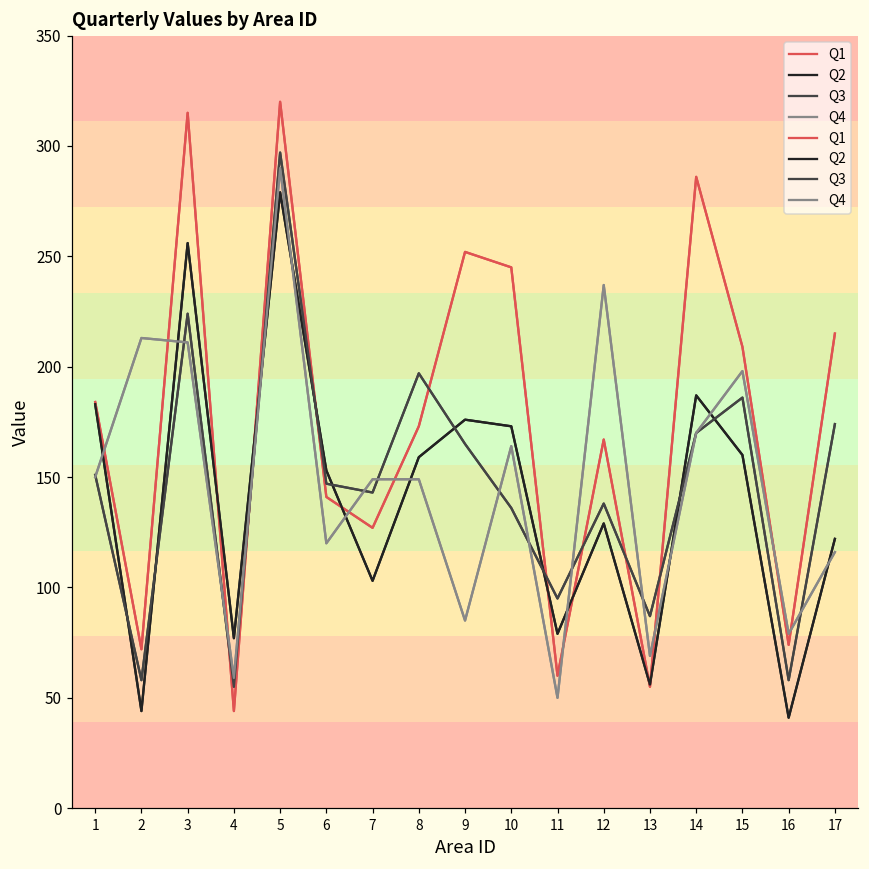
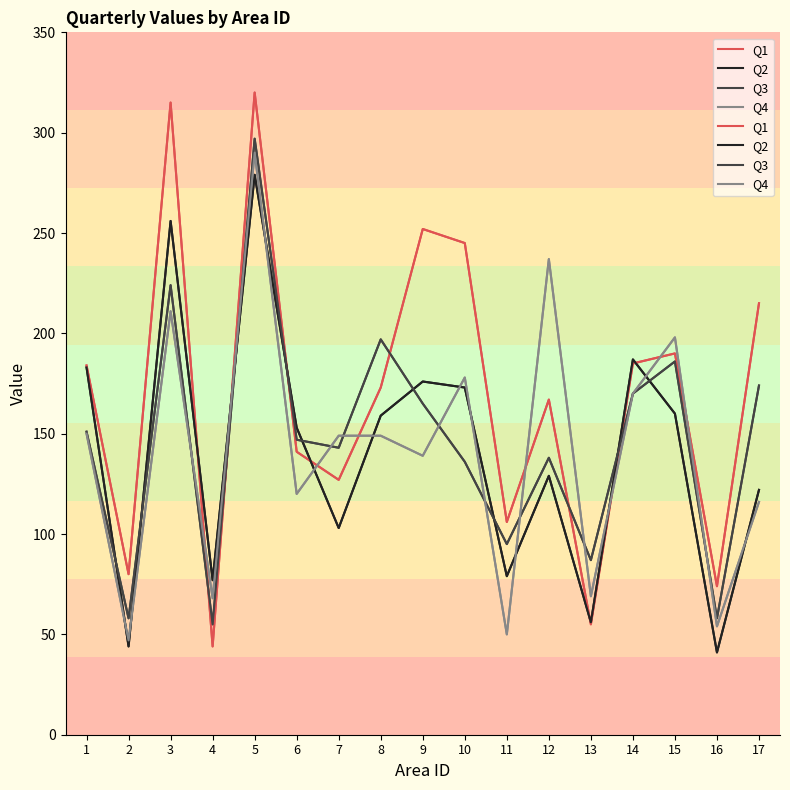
  {
    "Q1": {
-     "2": 72,
+     "2": 80,
      "3": 315,
      "4": 44,
      "5": 320,
      "6": 141,
      "7": 127,
      "8": 173,
      "9": 252,
      "10": 245,
-     "11": 60,
+     "11": 106,
      "12": 167,
-     "14": 286,
-     "15": 209,
+     "14": 185,
+     "15": 190,
      "16": 74,
      "17": 215
    },
    "Q4": {
-     "2": 213,
+     "2": 47,
      "3": 211,
-     "4": 59,
+     "4": 68,
      "5": 290,
      "6": 120,
      "7": 149,
      "8": 149,
-     "9": 85,
-     "10": 164,
+     "9": 139,
+     "10": 178,
      "11": 50,
      "12": 237,
      "13": 69,
      "15": 198,
-     "16": 79,
+     "16": 54,
      "17": 116
    }
  }
